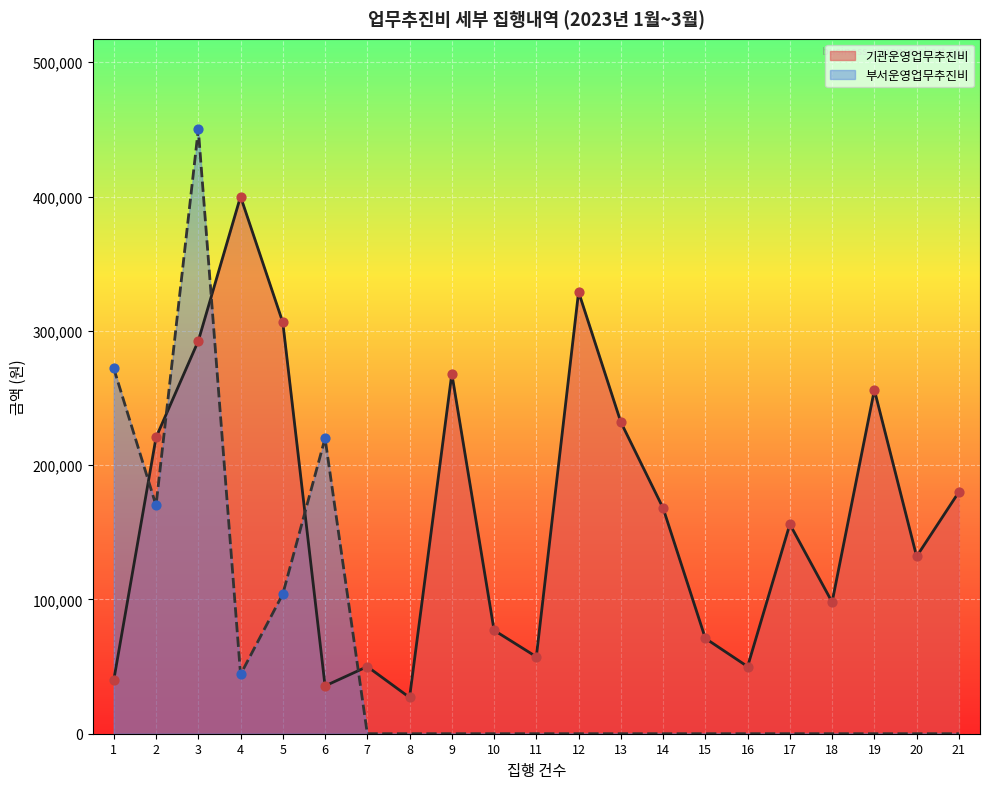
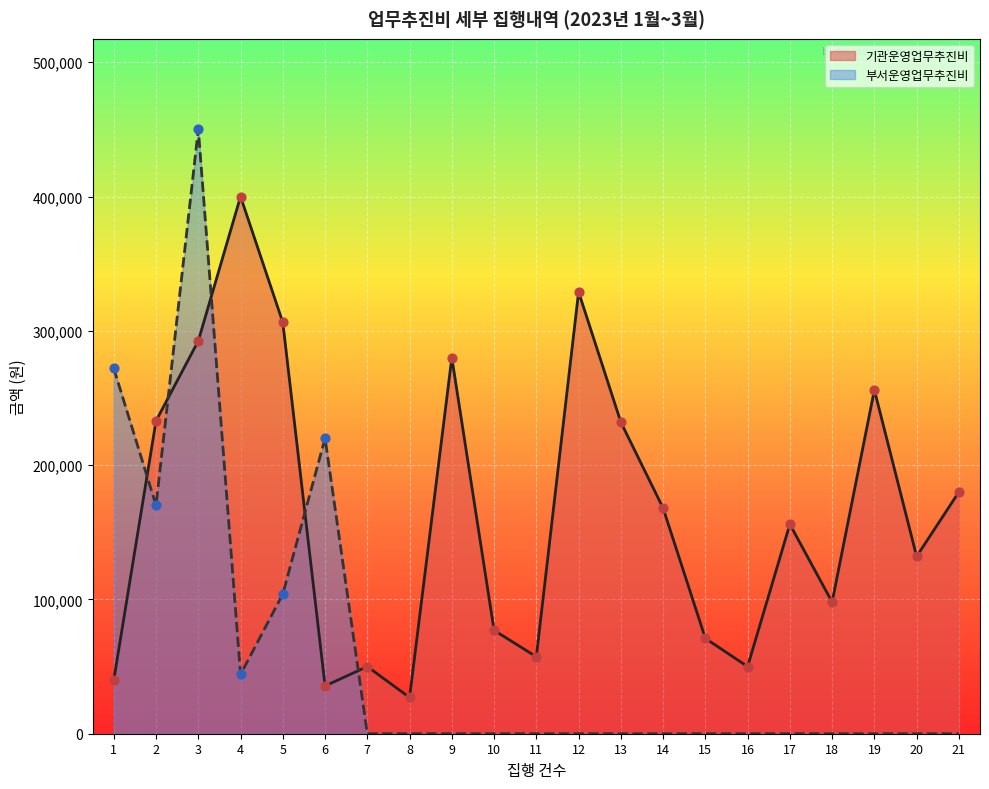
  {
    "기관운영업무추진비": {
      "1": "40,000",
-     "2": "221,000",
+     "2": "233,000",
      "3": "292,000",
      "4": "400,000",
      "5": "306,000",
      "6": "36,000",
      "7": "50,000",
      "8": "27,000",
-     "9": "268,000",
+     "9": "280,000",
      "10": "77,000",
      "11": "57,000",
      "12": "329,000",
      "13": "232,000",
      "14": "168,000",
      "15": "71,000",
      "16": "50,000",
      "17": "156,000",
      "18": "98,000",
      "19": "256,000",
      "20": "132,000",
      "21": "180,000"
    }
  }
